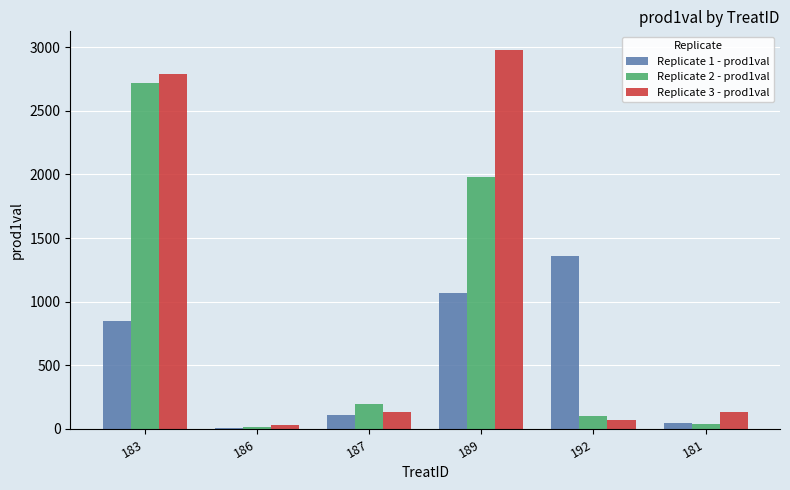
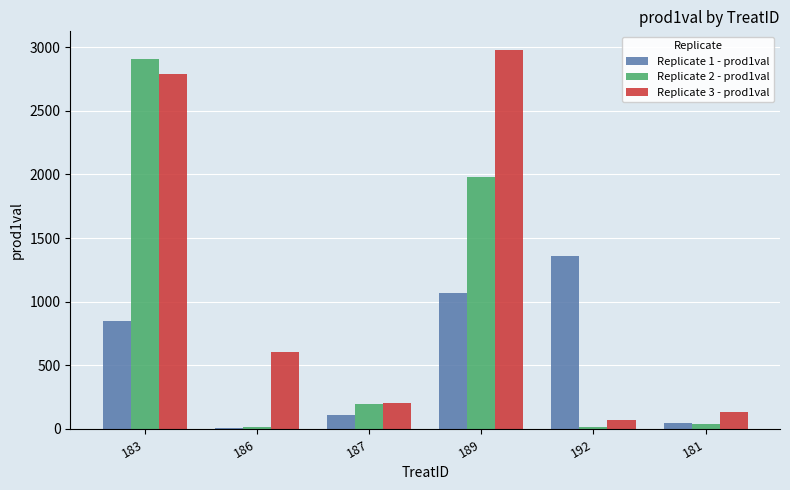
  {
    "Replicate 1 - prod1val": {
      "183": 850,
      "187": 110,
      "189": 1070,
      "192": 1360,
      "181": 40
    },
    "Replicate 2 - prod1val": {
-     "183": 2720,
+     "183": 2910,
      "187": 190,
      "189": 1980,
-     "192": 100,
+     "192": 10,
      "181": 40
    },
    "Replicate 3 - prod1val": {
      "183": 2790,
-     "186": 30,
-     "187": 130,
+     "186": 600,
+     "187": 200,
      "189": 2980,
      "192": 70,
      "181": 140
    }
  }
